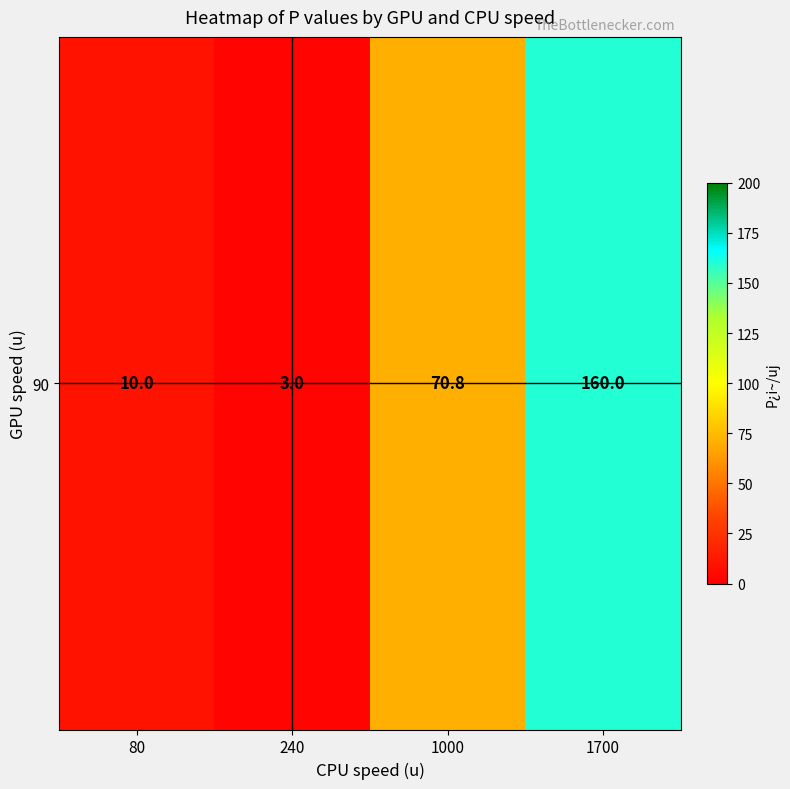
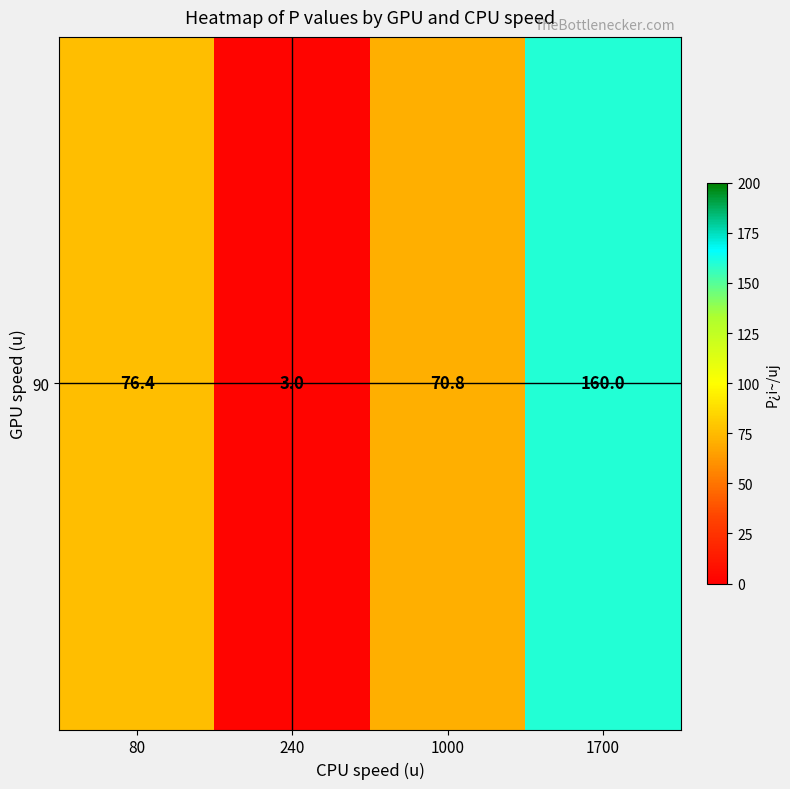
  {
    "90": {
-     "80": 10.0,
+     "80": 76.4,
      "240": 3.0,
      "1000": 70.8,
      "1700": 160.0
    }
  }
